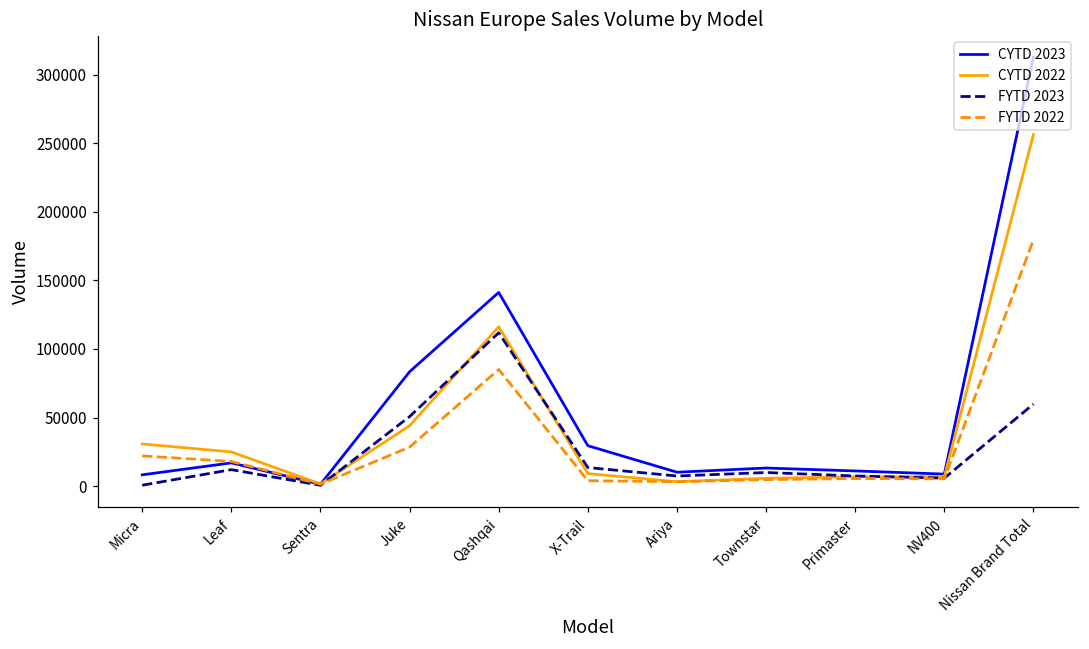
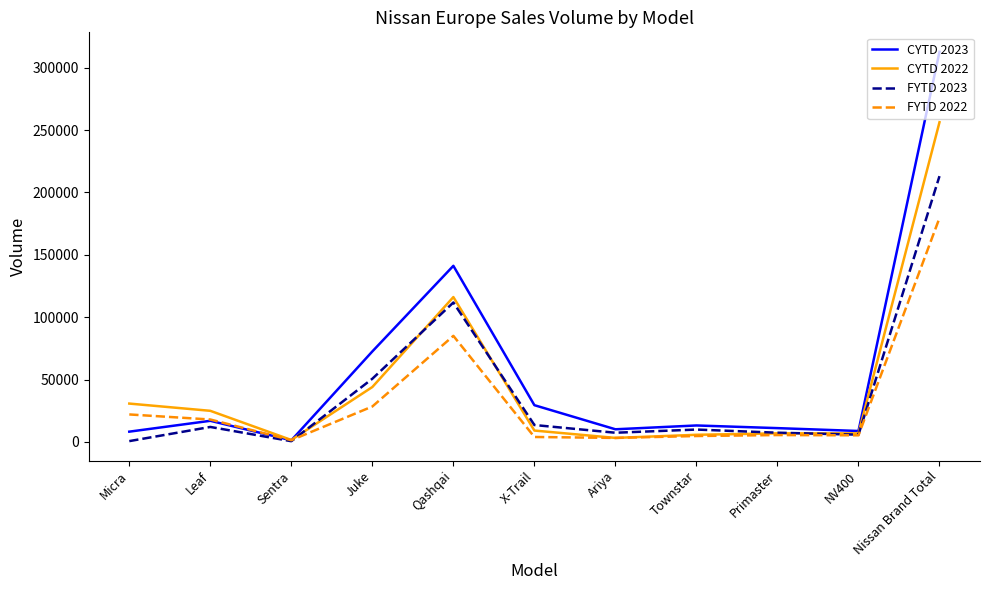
  {
    "CYTD 2023": {
      "Micra": 8000,
-     "Juke": 83000,
+     "Juke": 73000,
      "Qashqai": 141000,
      "X-Trail": 29000,
      "Ariya": 10000,
      "Townstar": 13000,
      "Primaster": 11000
    },
    "FYTD 2023": {
      "Micra": 1000,
      "Leaf": 12000,
      "Juke": 51000,
      "Qashqai": 112000,
      "X-Trail": 14000,
      "Ariya": 7000,
      "Townstar": 10000,
-     "Nissan Brand Total": 60000
+     "Nissan Brand Total": 213000
    }
  }
